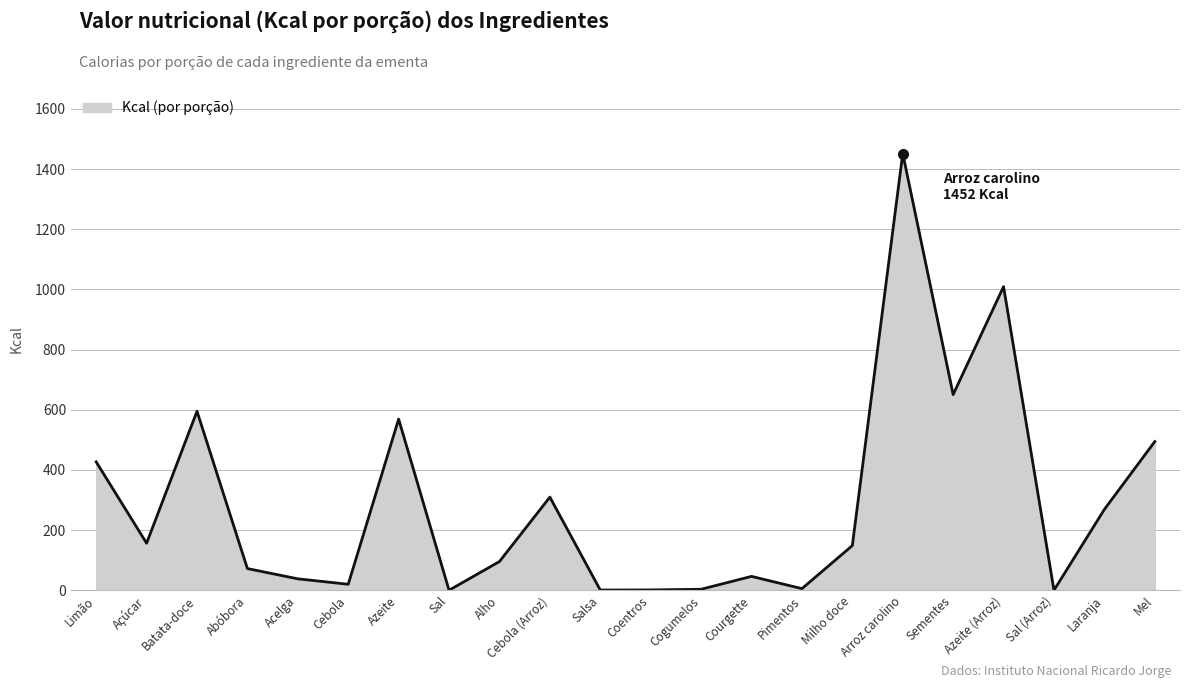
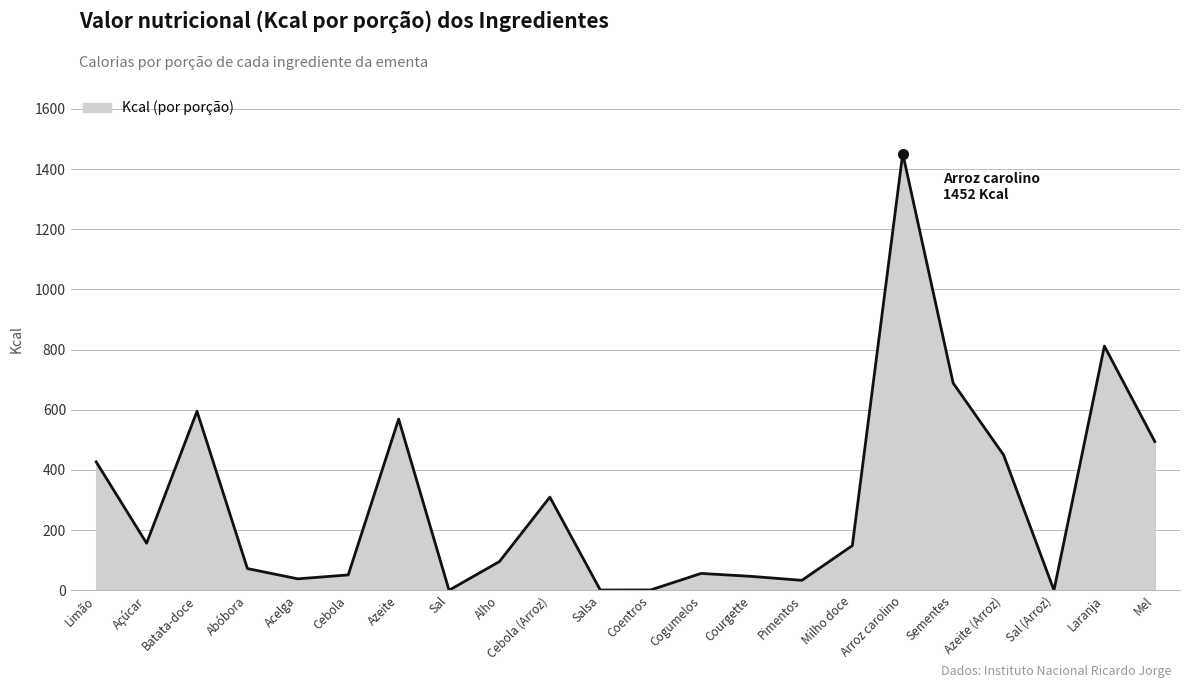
  {
    "Kcal (por porção)": {
      "Limão": 430,
      "Açúcar": 160,
      "Batata-doce": 600,
      "Abóbora": 70,
      "Acelga": 40,
-     "Cebola": 20,
+     "Cebola": 50,
      "Azeite": 570,
      "Sal": 0,
      "Alho": 100,
      "Cebola (Arroz)": 310,
      "Salsa": 0,
      "Coentros": 0,
-     "Cogumelos": 0,
+     "Cogumelos": 60,
      "Courgette": 50,
-     "Pimentos": 10,
+     "Pimentos": 30,
      "Milho doce": 150,
-     "Sementes": 650,
-     "Azeite (Arroz)": 1010,
+     "Sementes": 690,
+     "Azeite (Arroz)": 450,
      "Sal (Arroz)": 0,
-     "Laranja": 270,
+     "Laranja": 810,
      "Mel": 490
    }
  }
